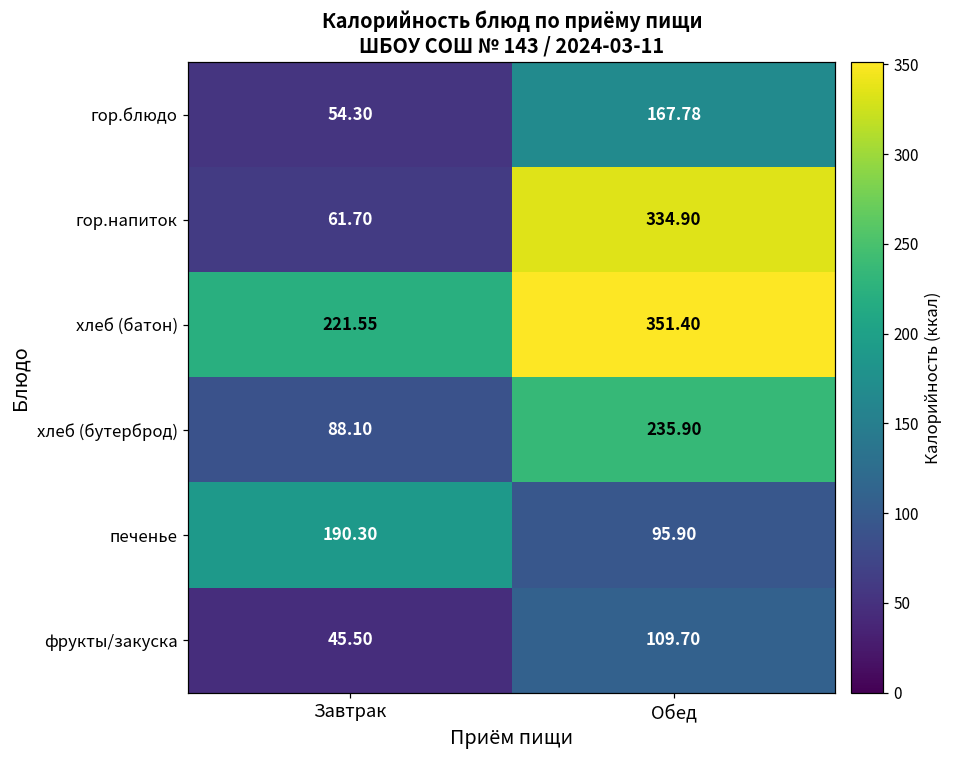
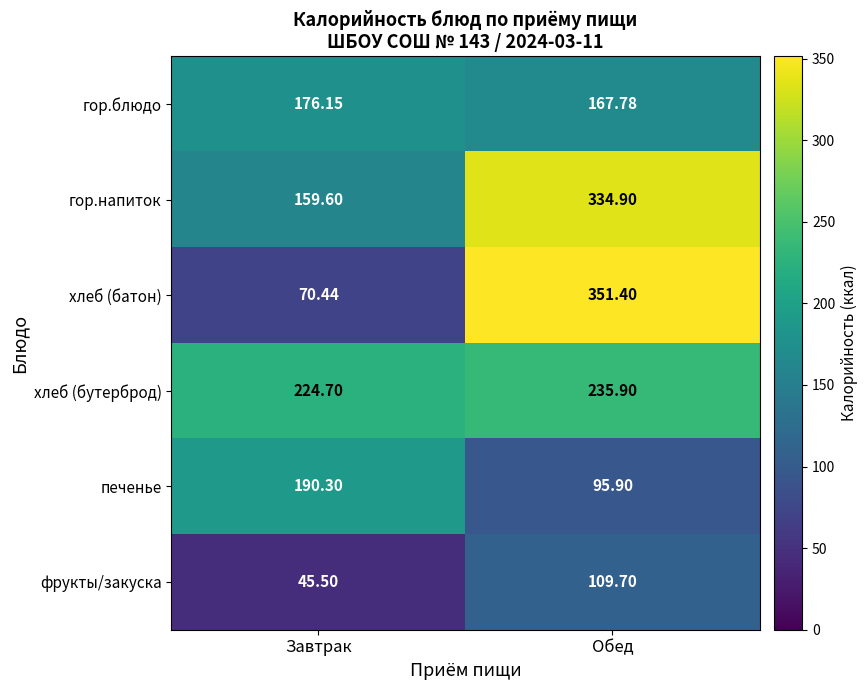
  {
    "гор.блюдо": {
-     "Завтрак": 54.30,
+     "Завтрак": 176.15,
      "Обед": 167.78
    },
    "гор.напиток": {
-     "Завтрак": 61.70,
+     "Завтрак": 159.60,
      "Обед": 334.90
    },
    "хлеб (батон)": {
-     "Завтрак": 221.55,
+     "Завтрак": 70.44,
      "Обед": 351.40
    },
    "хлеб (бутерброд)": {
-     "Завтрак": 88.10,
+     "Завтрак": 224.70,
      "Обед": 235.90
    },
    "печенье": {
      "Завтрак": 190.30,
      "Обед": 95.90
    },
    "фрукты/закуска": {
      "Завтрак": 45.50,
      "Обед": 109.70
    }
  }
